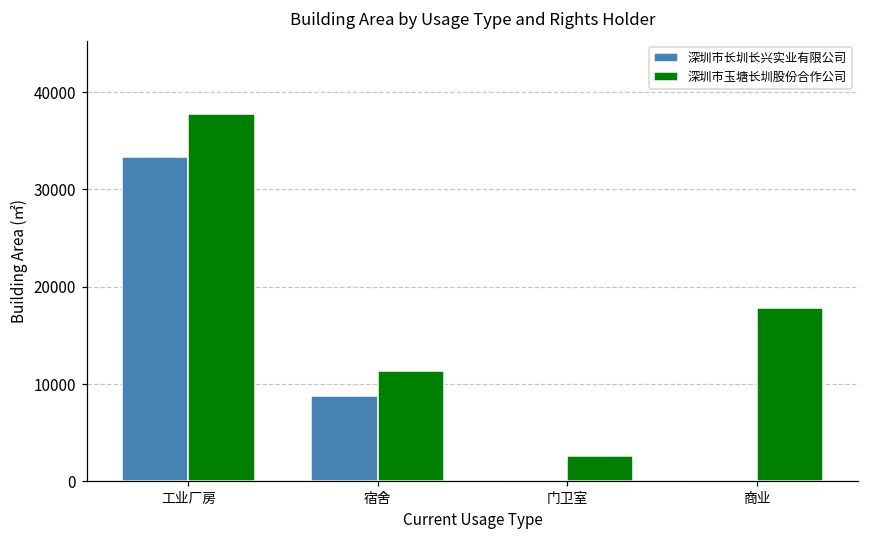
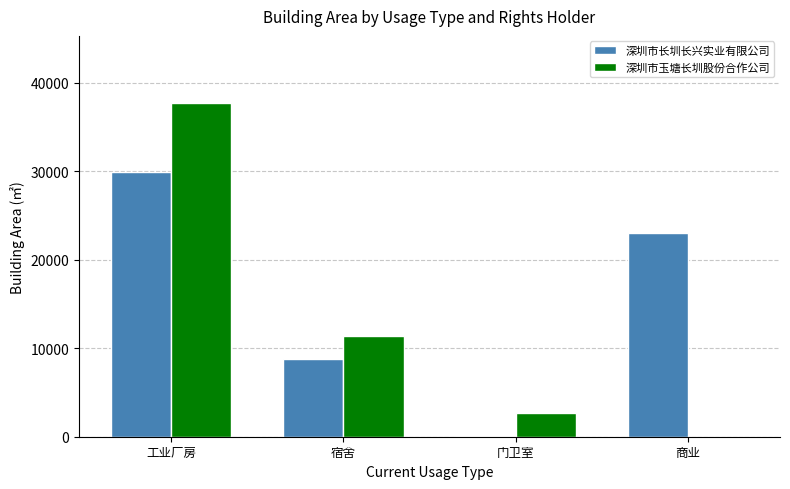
  {
    "深圳市长圳长兴实业有限公司": {
-     "工业厂房": 33000,
+     "工业厂房": 30000,
      "宿舍": 9000,
-     "商业": 0
+     "商业": 23000
    },
    "深圳市玉塘长圳股份合作公司": {
      "工业厂房": 38000,
      "宿舍": 11000,
      "门卫室": 3000,
-     "商业": 18000
+     "商业": 0
    }
  }
